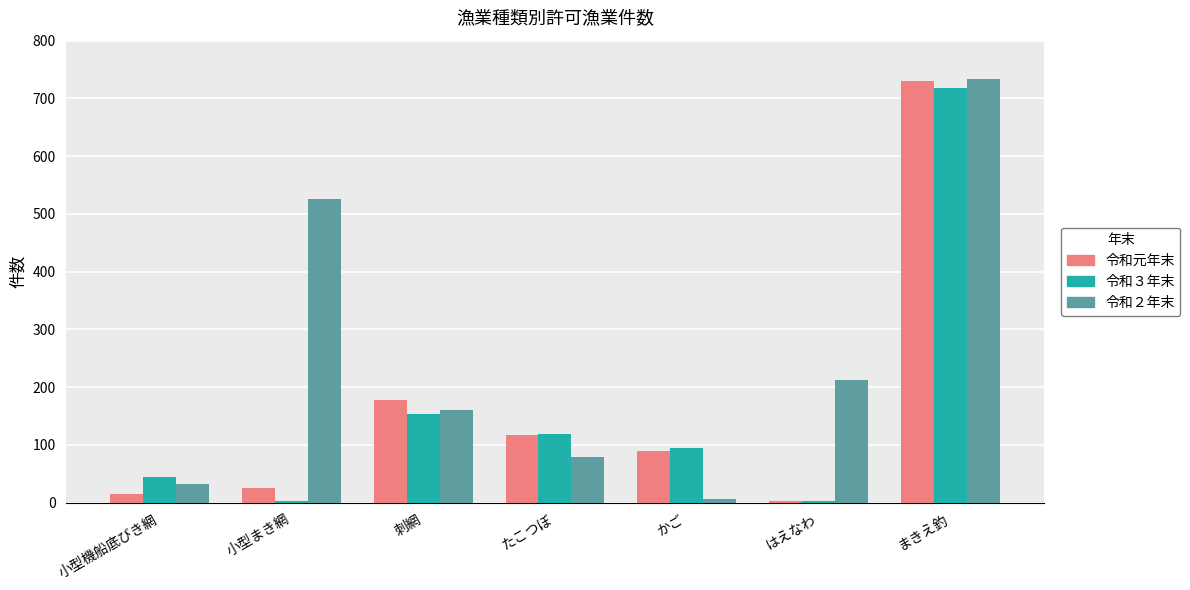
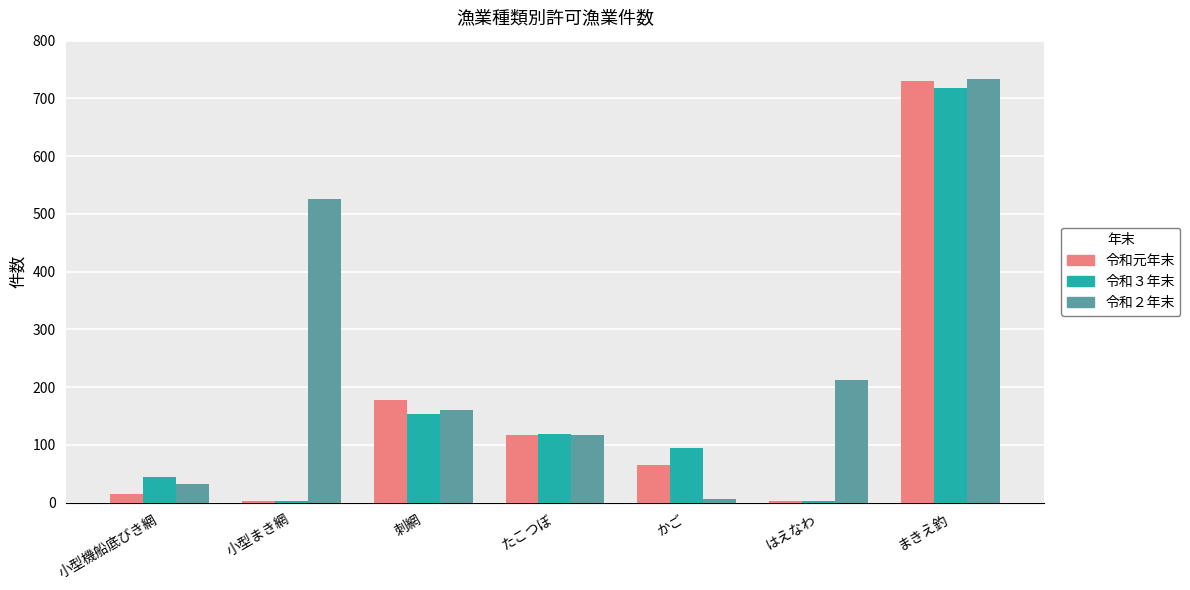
  {
    "令和元年末": {
      "小型機船底びき網": 20,
-     "小型まき網": 30,
+     "小型まき網": 0,
      "刺網": 180,
      "たこつぼ": 120,
-     "かご": 90,
+     "かご": 70,
      "まきえ釣": 730
    },
    "令和３年末": {
      "小型機船底びき網": 40,
      "刺網": 150,
      "たこつぼ": 120,
      "かご": 100,
      "まきえ釣": 720
    },
    "令和２年末": {
      "小型機船底びき網": 30,
      "小型まき網": 530,
      "刺網": 160,
-     "たこつぼ": 80,
+     "たこつぼ": 120,
      "かご": 10,
      "はえなわ": 210,
      "まきえ釣": 730
    }
  }
